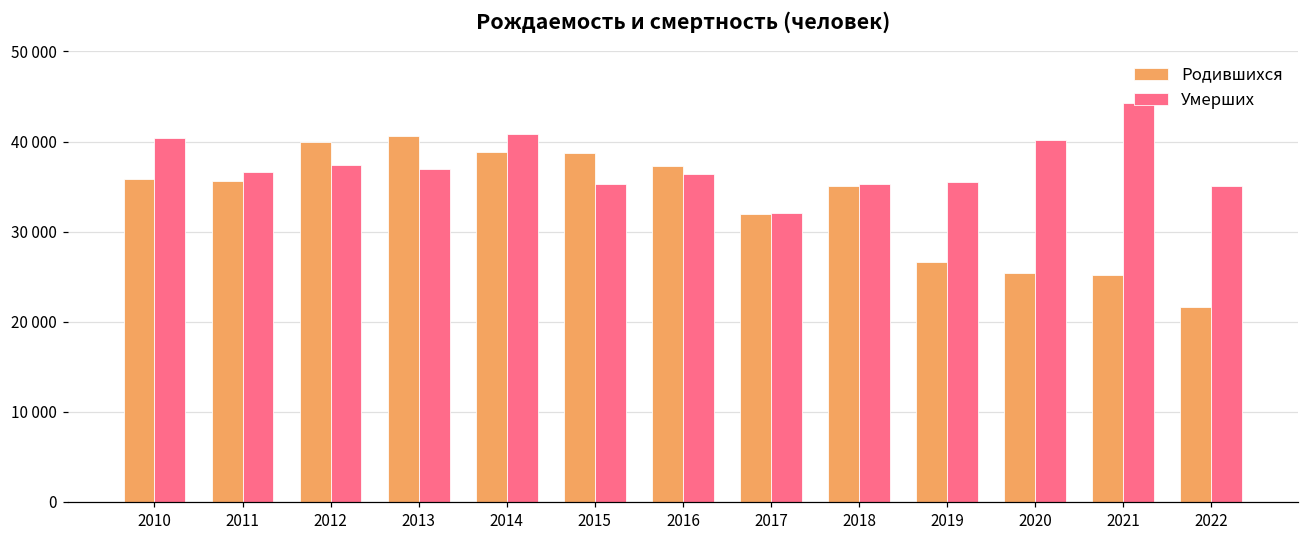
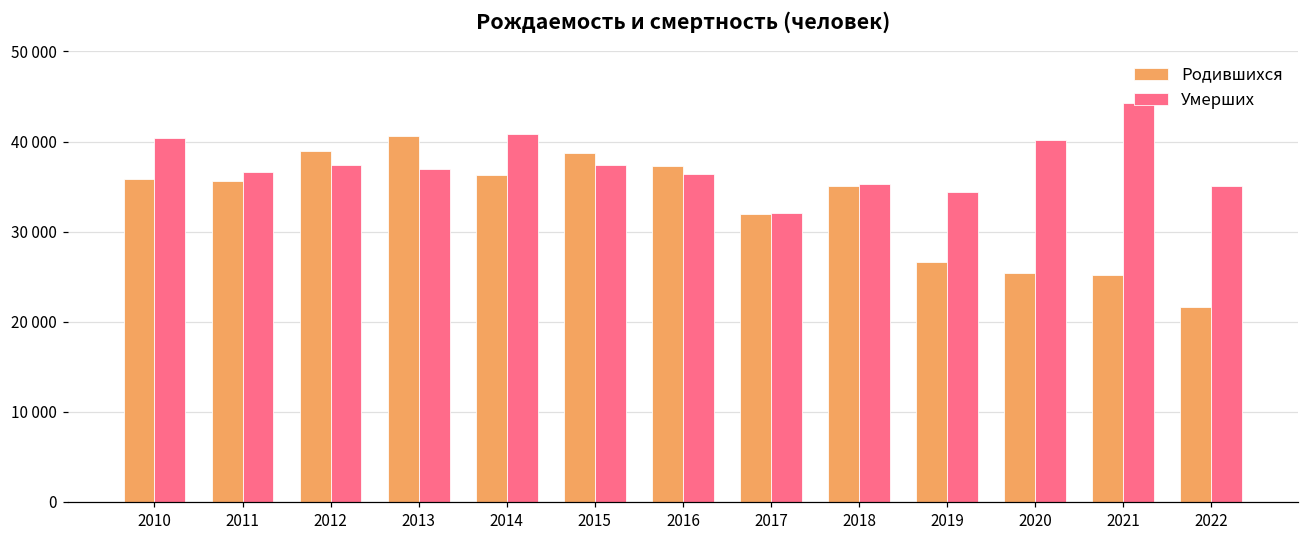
  {
    "Родившихся": {
      "2010": 36000,
      "2011": 36000,
-     "2012": 40000,
+     "2012": 39000,
      "2013": 41000,
-     "2014": 39000,
+     "2014": 36000,
      "2015": 39000,
      "2016": 37000,
      "2017": 32000,
      "2018": 35000,
      "2019": 27000,
      "2020": 25000,
      "2021": 25000,
      "2022": 22000
    },
    "Умерших": {
      "2010": 40000,
      "2011": 37000,
      "2012": 37000,
      "2013": 37000,
      "2014": 41000,
-     "2015": 35000,
+     "2015": 37000,
      "2016": 36000,
      "2017": 32000,
      "2018": 35000,
-     "2019": 36000,
+     "2019": 34000,
      "2020": 40000,
      "2021": 44000,
      "2022": 35000
    }
  }
